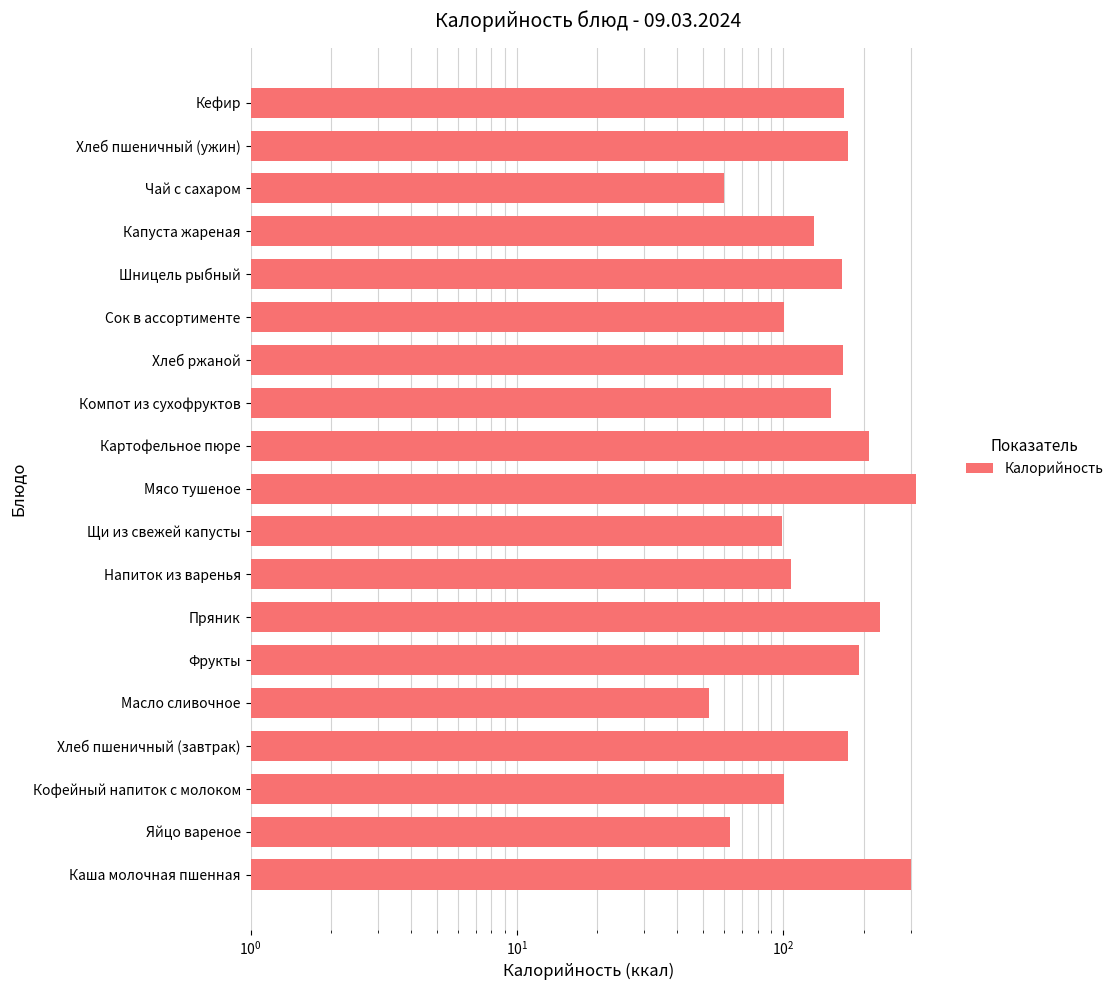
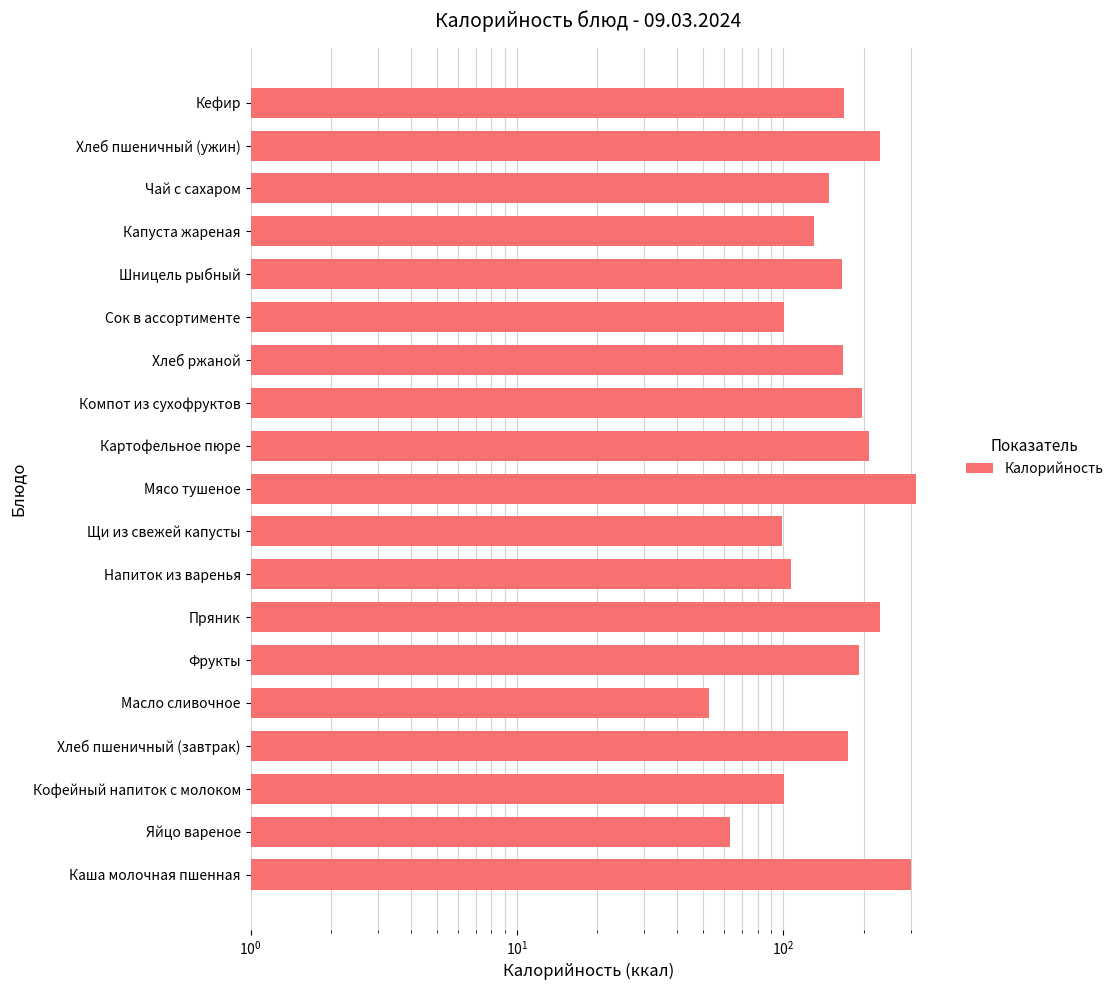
  {
    "Кефир": 170,
-   "Хлеб пшеничный (ужин)": 180,
-   "Чай с сахаром": 60,
+   "Хлеб пшеничный (ужин)": 230,
+   "Чай с сахаром": 150,
    "Капуста жареная": 130,
    "Шницель рыбный": 170,
    "Сок в ассортименте": 101,
    "Хлеб ржаной": 170,
-   "Компот из сухофруктов": 150,
+   "Компот из сухофруктов": 200,
    "Картофельное пюре": 210,
    "Мясо тушеное": 320,
    "Щи из свежей капусты": 99,
    "Напиток из варенья": 107,
    "Пряник": 230,
    "Фрукты": 190,
    "Масло сливочное": 53,
    "Хлеб пшеничный (завтрак)": 180,
    "Кофейный напиток с молоком": 101,
    "Яйцо вареное": 63,
    "Каша молочная пшенная": 300
  }
